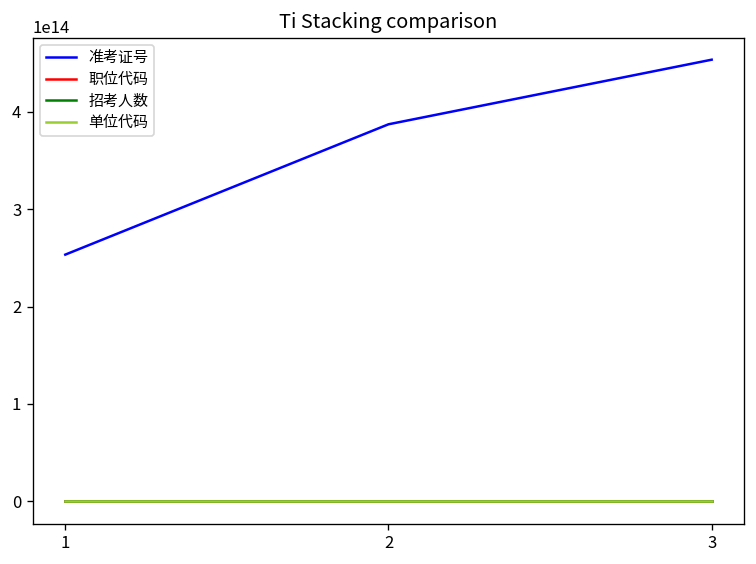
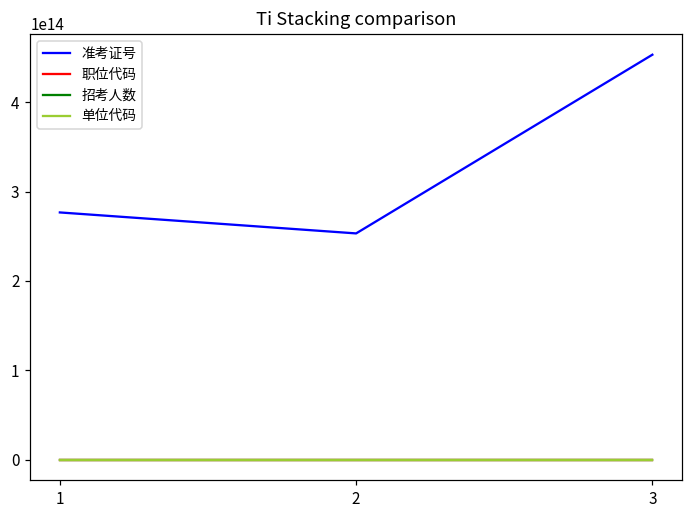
  {
    "准考证号": {
-     "1": 250000000000000,
-     "2": 390000000000000,
+     "1": 280000000000000,
+     "2": 250000000000000,
      "3": 450000000000000
    },
    "单位代码": {
      "1": 0,
      "2": 0,
      "3": 0
    }
  }
